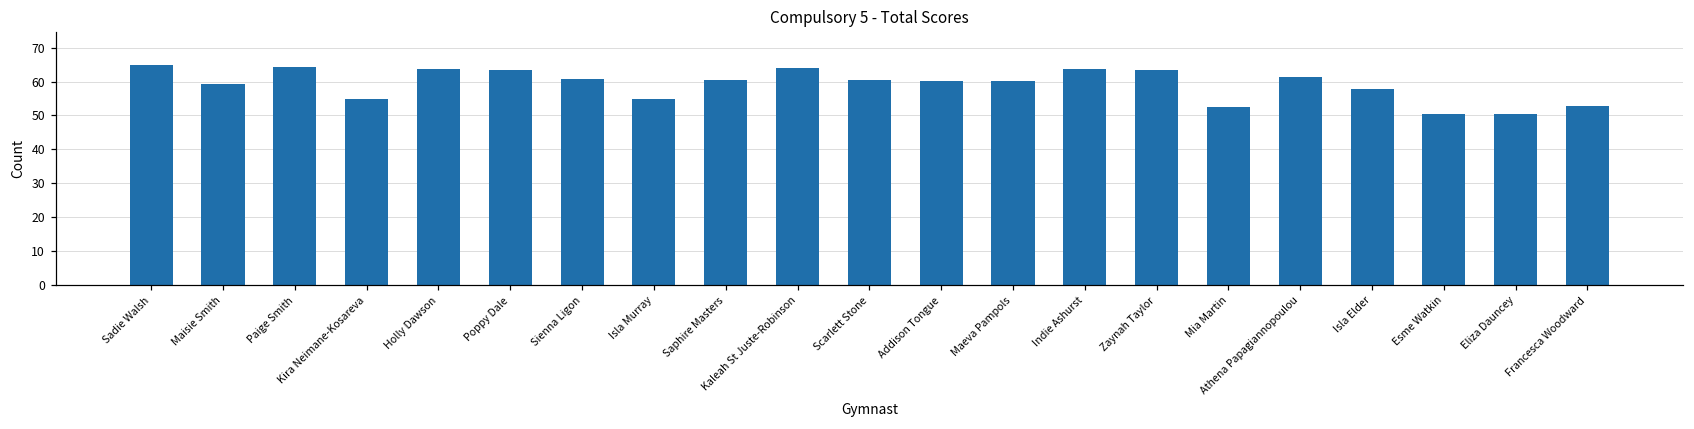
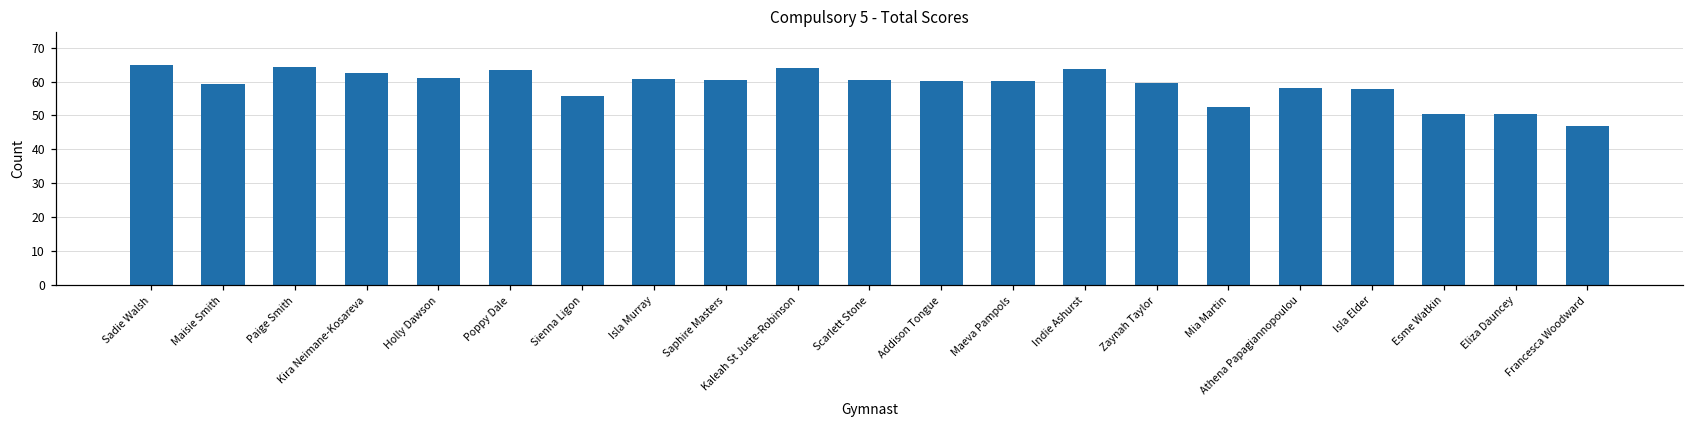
  {
    "Sadie Walsh": 65,
    "Maisie Smith": 59,
    "Paige Smith": 64,
-   "Kira Neimane-Kosareva": 55,
-   "Holly Dawson": 64,
+   "Kira Neimane-Kosareva": 63,
+   "Holly Dawson": 61,
    "Poppy Dale": 64,
-   "Sienna Ligon": 61,
-   "Isla Murray": 55,
+   "Sienna Ligon": 56,
+   "Isla Murray": 61,
    "Saphire Masters": 61,
    "Kaleah St Juste-Robinson": 64,
    "Scarlett Stone": 60,
    "Addison Tongue": 60,
    "Maeva Pampols": 60,
    "Indie Ashurst": 64,
-   "Zaynah Taylor": 63,
+   "Zaynah Taylor": 60,
    "Mia Martin": 53,
-   "Athena Papagiannopoulou": 61,
+   "Athena Papagiannopoulou": 58,
    "Isla Elder": 58,
    "Esme Watkin": 50,
    "Eliza Dauncey": 50,
-   "Francesca Woodward": 53
+   "Francesca Woodward": 47
  }
